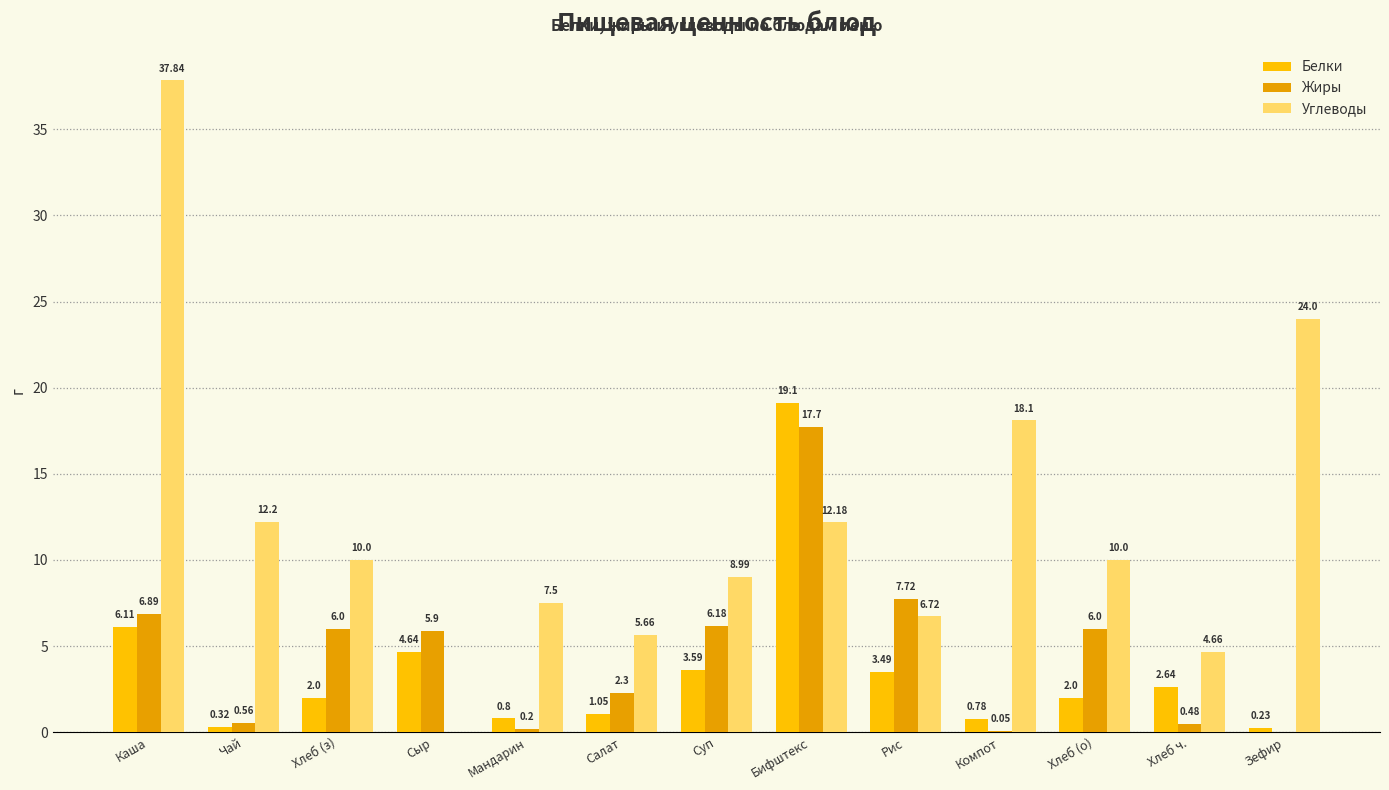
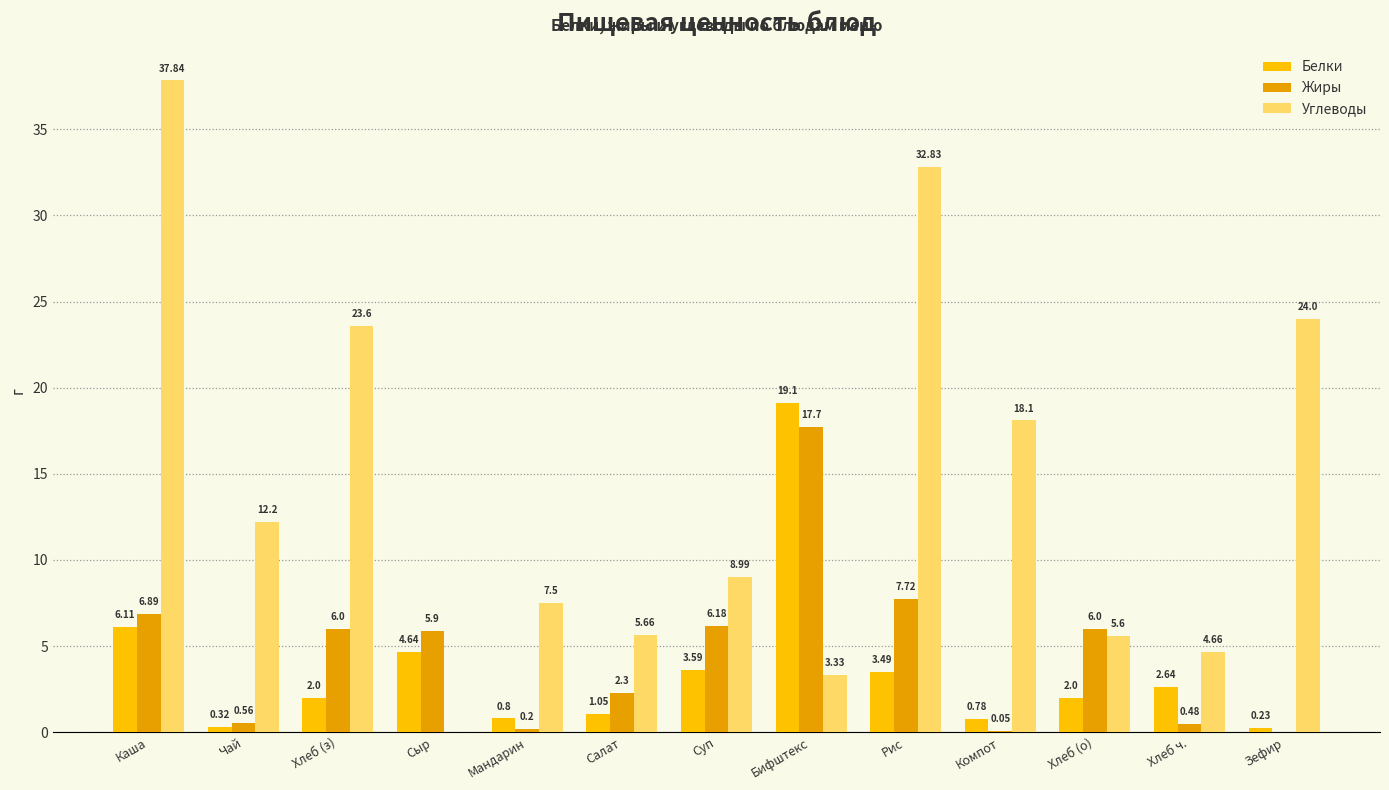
  {
    "Углеводы": {
      "Каша": 37.84,
      "Чай": 12.2,
-     "Хлеб (з)": 10.0,
+     "Хлеб (з)": 23.6,
      "Мандарин": 7.5,
      "Салат": 5.66,
      "Суп": 8.99,
-     "Бифштекс": 12.18,
-     "Рис": 6.72,
+     "Бифштекс": 3.33,
+     "Рис": 32.83,
      "Компот": 18.1,
-     "Хлеб (о)": 10.0,
+     "Хлеб (о)": 5.6,
      "Хлеб ч.": 4.66,
      "Зефир": 24.0
    }
  }
